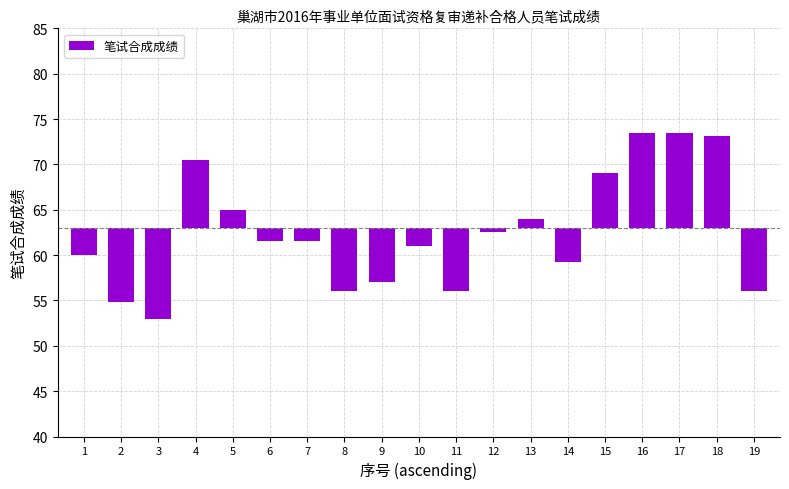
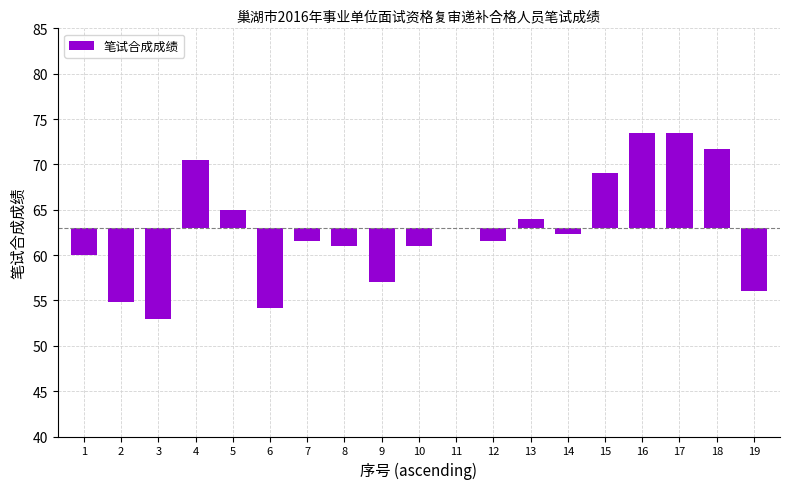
  {
    "1": 60,
    "2": 55,
    "3": 53,
    "4": 71,
    "5": 65,
-   "6": 62,
+   "6": 54,
    "7": 62,
-   "8": 56,
+   "8": 61,
    "9": 57,
    "10": 61,
-   "11": 56,
-   "12": 63,
+   "11": 63,
+   "12": 62,
    "13": 64,
-   "14": 59,
+   "14": 62,
    "15": 69,
    "16": 74,
    "17": 74,
-   "18": 73,
+   "18": 72,
    "19": 56
  }
